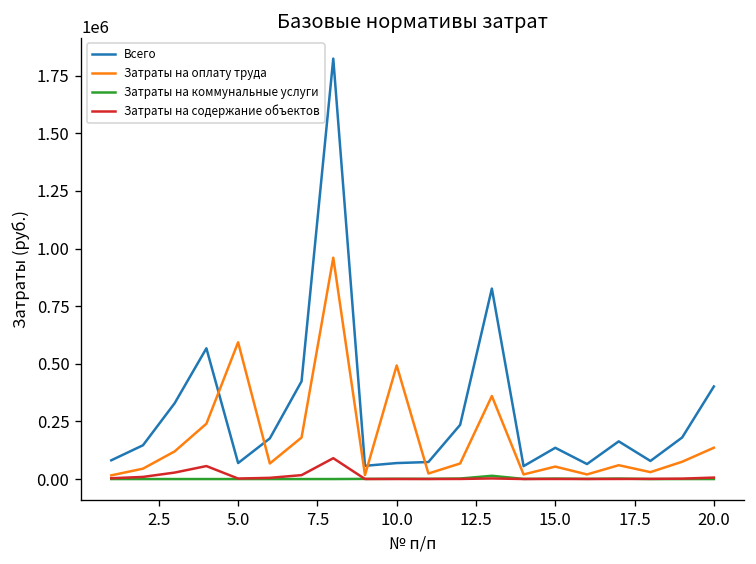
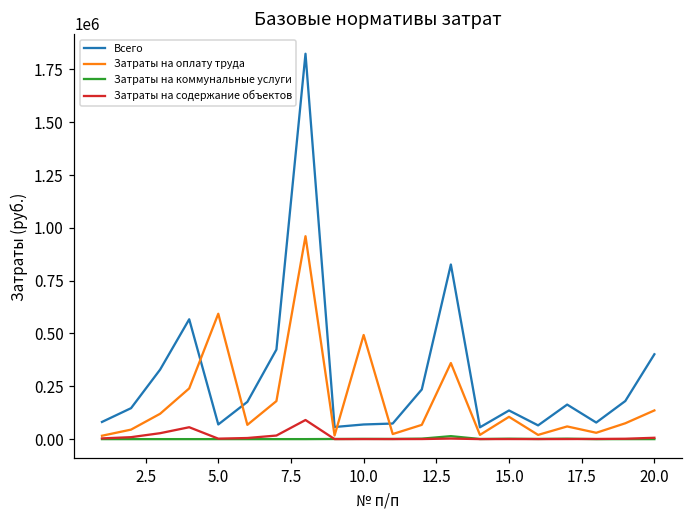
  {
    "Всего": {
      "5.0": 70000,
      "10.0": 70000,
      "15.0": 140000,
      "20.0": 400000
    },
    "Затраты на оплату труда": {
      "5.0": 590000,
      "10.0": 490000,
-     "15.0": 50000,
+     "15.0": 110000,
      "20.0": 140000
    }
  }
